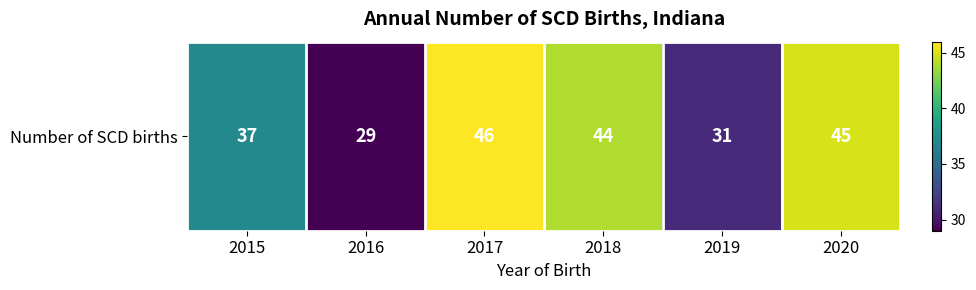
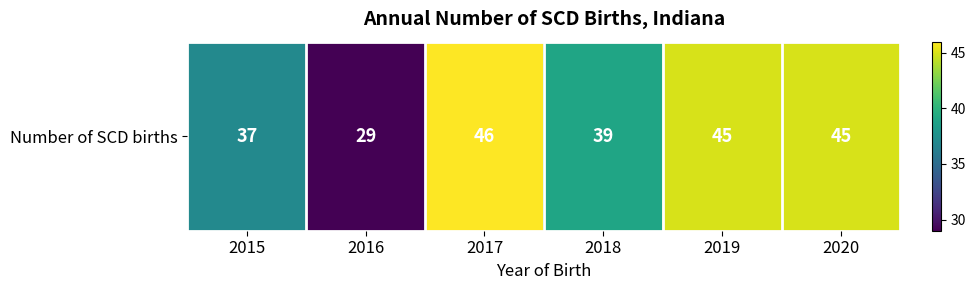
  {
    "Number of SCD births": {
      "2015": 37,
      "2016": 29,
      "2017": 46,
-     "2018": 44,
-     "2019": 31,
+     "2018": 39,
+     "2019": 45,
      "2020": 45
    }
  }
